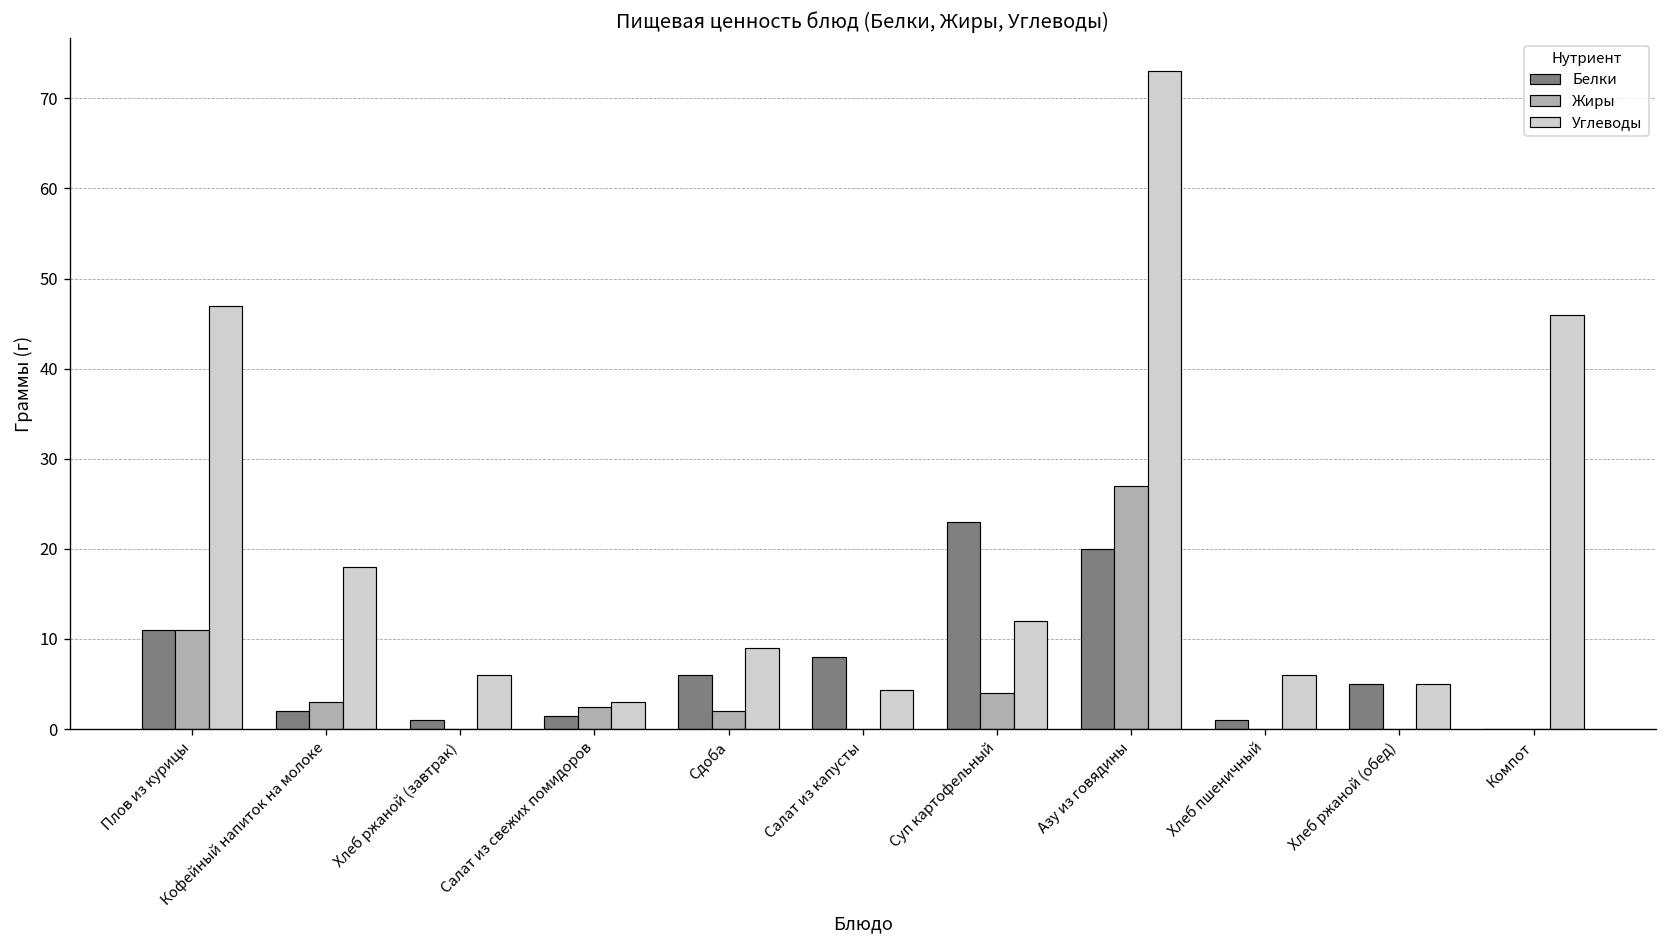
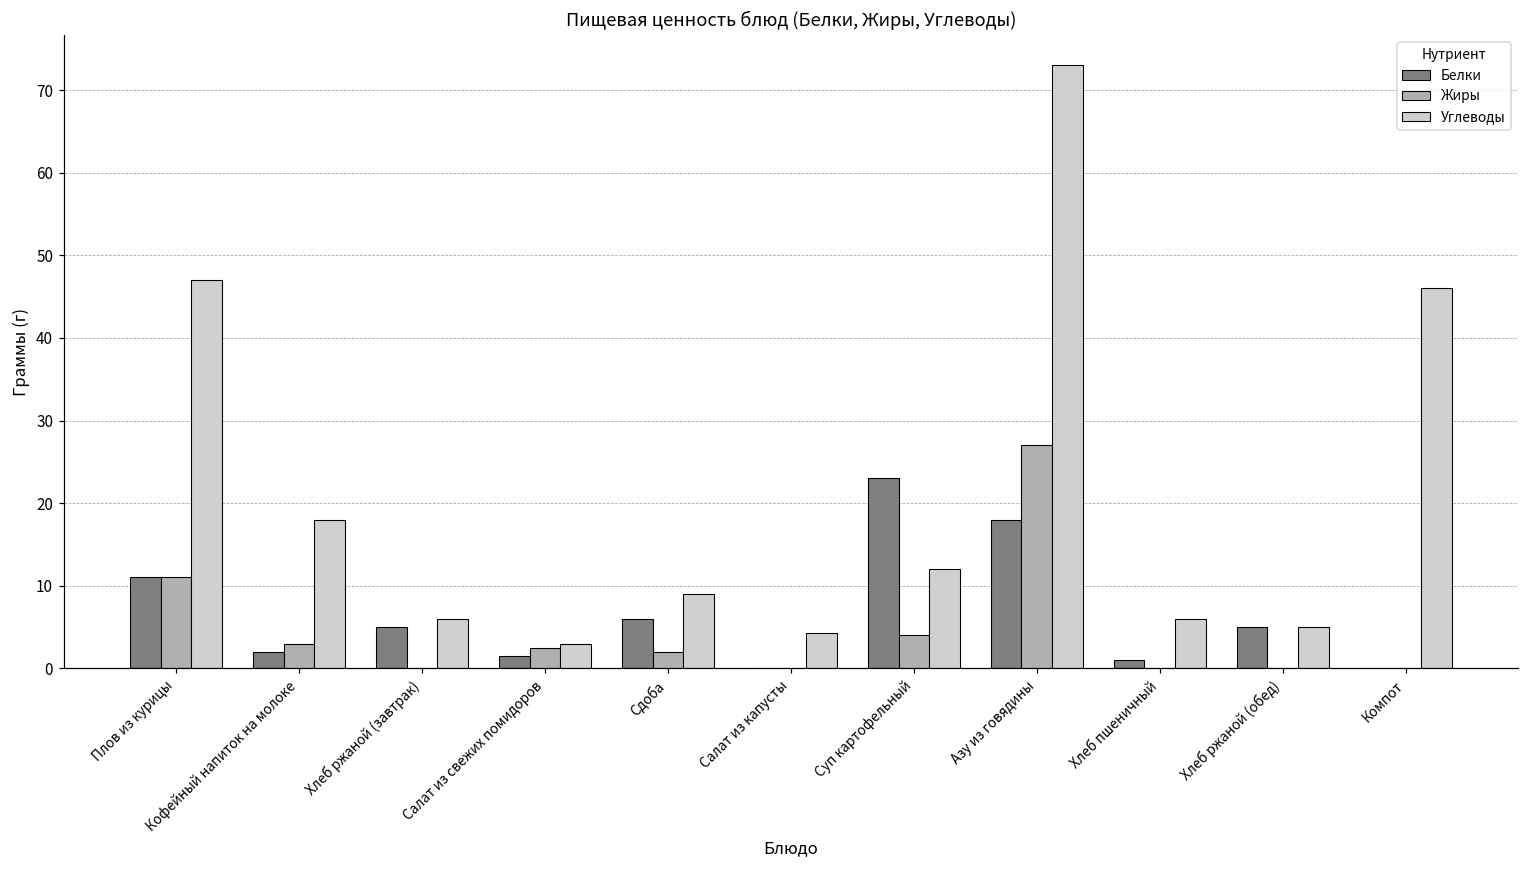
  {
    "Белки": {
      "Плов из курицы": 11,
      "Кофейный напиток на молоке": 2,
-     "Хлеб ржаной (завтрак)": 1,
+     "Хлеб ржаной (завтрак)": 5,
      "Салат из свежих помидоров": 2,
      "Сдоба": 6,
-     "Салат из капусты": 8,
+     "Салат из капусты": 0,
      "Суп картофельный": 23,
-     "Азу из говядины": 20,
+     "Азу из говядины": 18,
      "Хлеб пшеничный": 1,
      "Хлеб ржаной (обед)": 5,
      "Компот": 0
    }
  }
